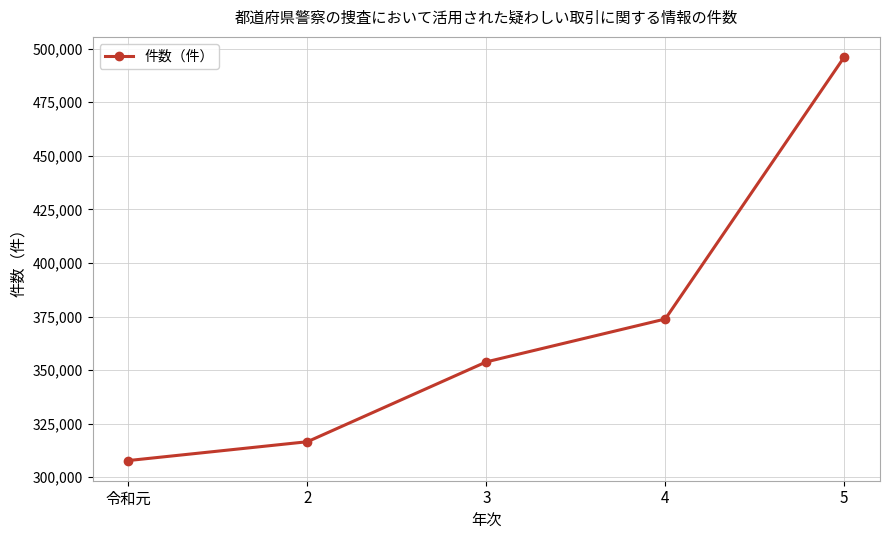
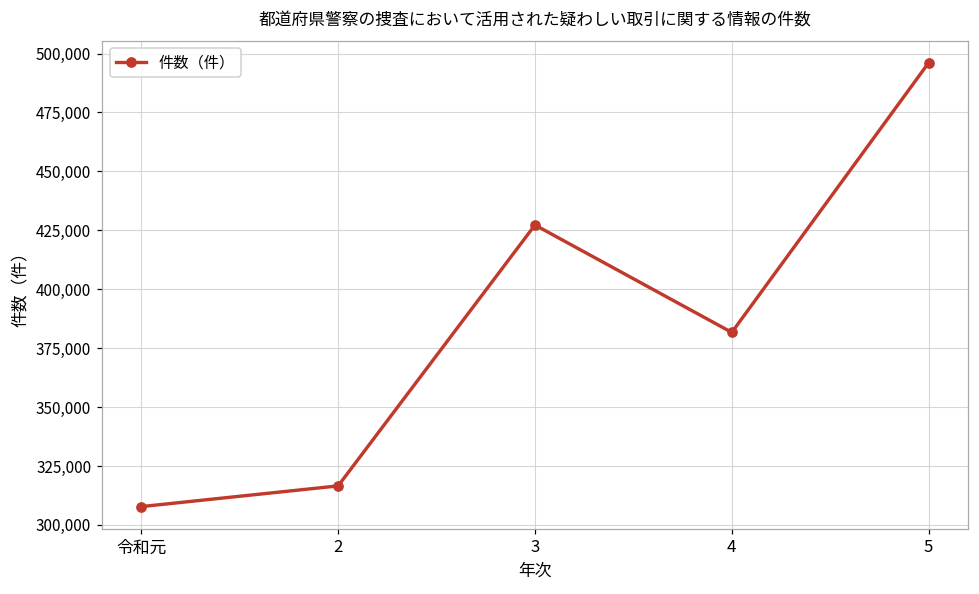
  {
    "令和元": "308,000",
    "2": "317,000",
-   "3": "354,000",
-   "4": "374,000",
+   "3": "427,000",
+   "4": "382,000",
    "5": "496,000"
  }
